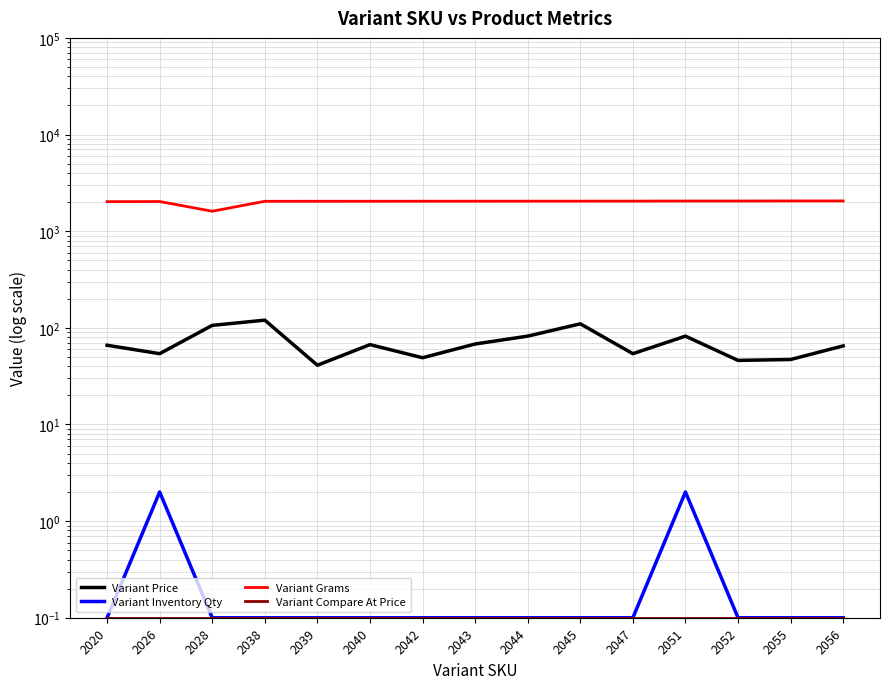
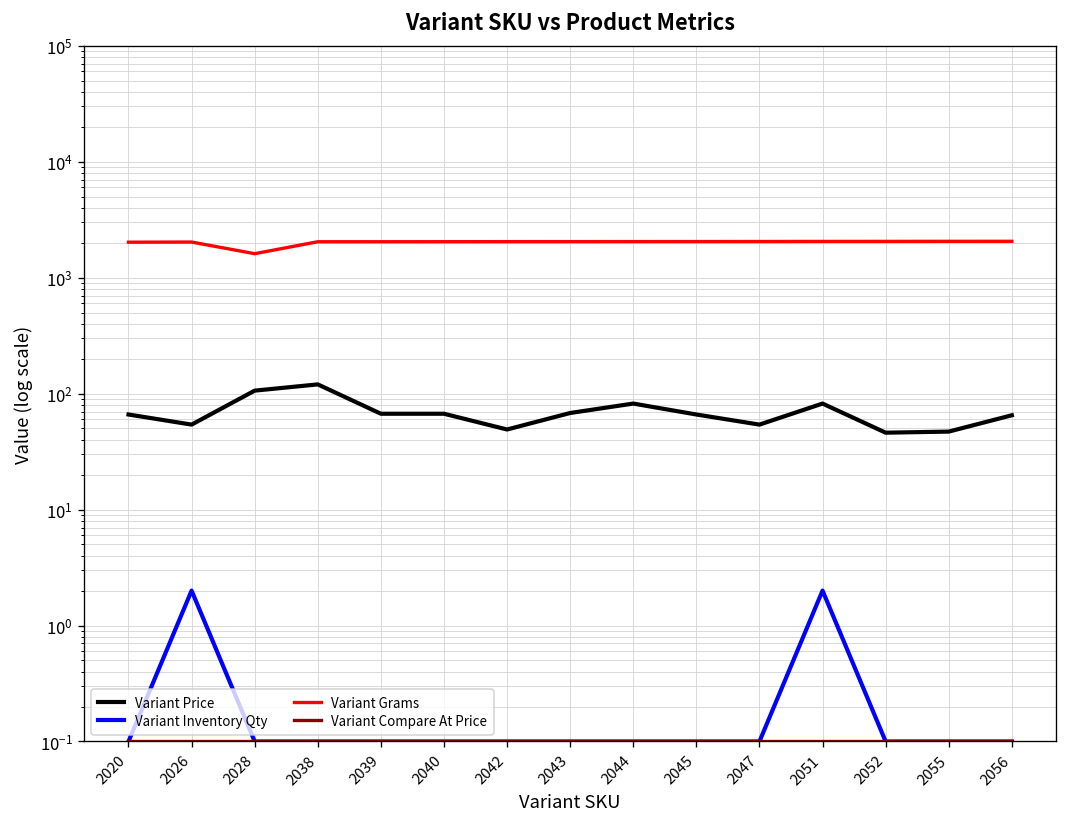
  {
    "Variant Price": {
      "2020": 70,
      "2026": 50,
      "2028": 110,
      "2038": 120,
-     "2039": 41,
+     "2039": 70,
      "2040": 70,
      "2042": 50,
      "2043": 70,
      "2044": 80,
-     "2045": 110,
+     "2045": 70,
      "2047": 50,
      "2051": 80,
      "2052": 50,
      "2055": 50,
      "2056": 70
    },
    "Variant Inventory Qty": {
      "2026": 2,
      "2051": 2
    },
    "Variant Grams": {
      "2020": 2000,
      "2026": 2000,
      "2028": 1600,
      "2038": 2000,
      "2039": 2000,
      "2040": 2000,
      "2042": 2000,
      "2043": 2000,
      "2044": 2000,
      "2045": 2000,
      "2047": 2000,
      "2051": 2100,
      "2052": 2100,
      "2055": 2100,
      "2056": 2100
    },
    "Variant Compare At Price": {
      "2026": 0.10,
      "2051": 0.10
    }
  }
